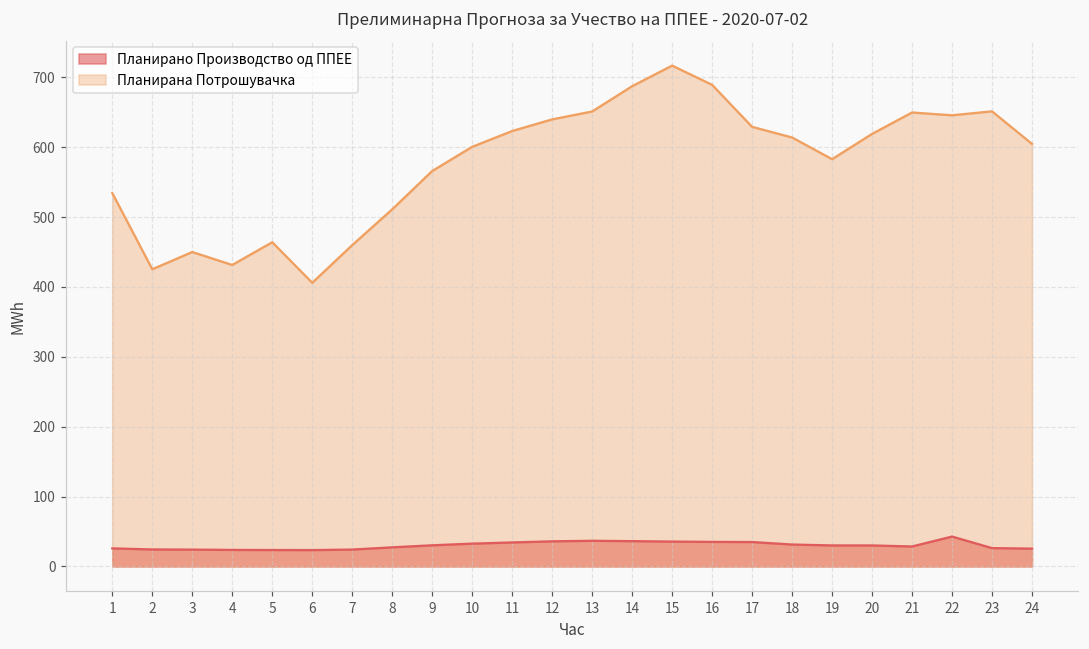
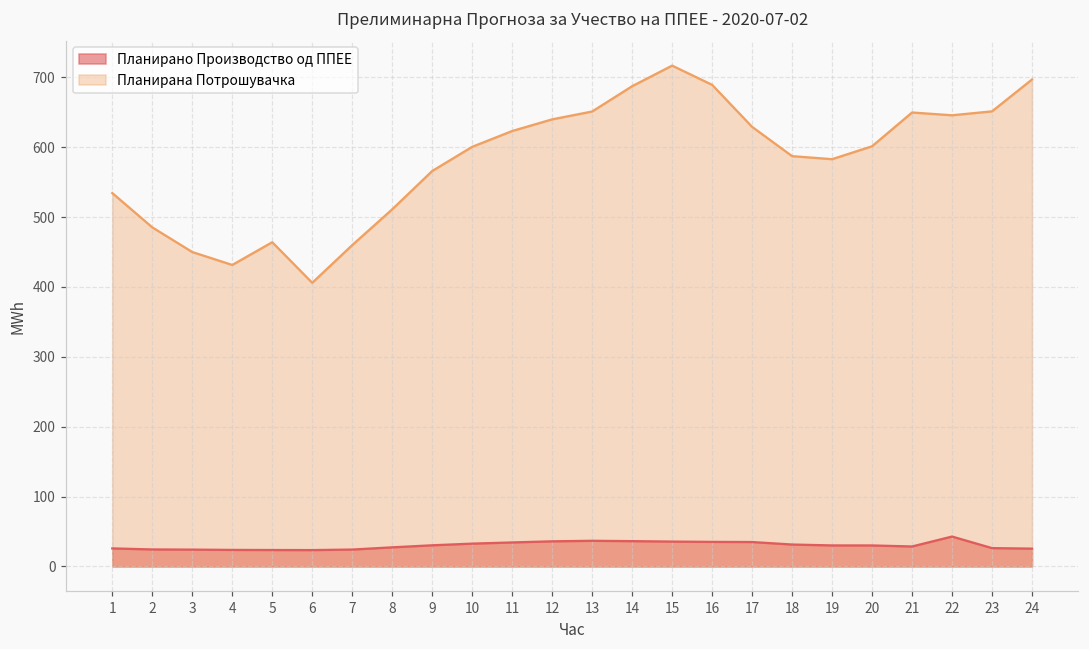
  {
    "Планирано Производство од ППЕЕ": {
      "1": 30,
      "2": 20,
      "3": 20,
      "4": 20,
      "5": 20,
      "6": 20,
      "7": 20,
      "8": 30,
      "9": 30,
      "10": 30,
      "11": 30,
      "12": 40,
      "13": 40,
      "14": 40,
      "15": 40,
      "16": 40,
      "17": 30,
      "18": 30,
      "19": 30,
      "20": 30,
      "21": 30,
      "22": 40,
      "23": 30,
      "24": 30
    },
    "Планирана Потрошувачка": {
      "1": 530,
-     "2": 430,
+     "2": 490,
      "3": 450,
      "4": 430,
      "5": 460,
      "6": 410,
      "7": 460,
      "8": 510,
      "9": 570,
      "10": 600,
      "11": 620,
      "12": 640,
      "13": 650,
      "14": 690,
      "15": 720,
      "16": 690,
      "17": 630,
-     "18": 610,
+     "18": 590,
      "19": 580,
-     "20": 620,
+     "20": 600,
      "21": 650,
      "22": 650,
      "23": 650,
-     "24": 600
+     "24": 700
    }
  }
